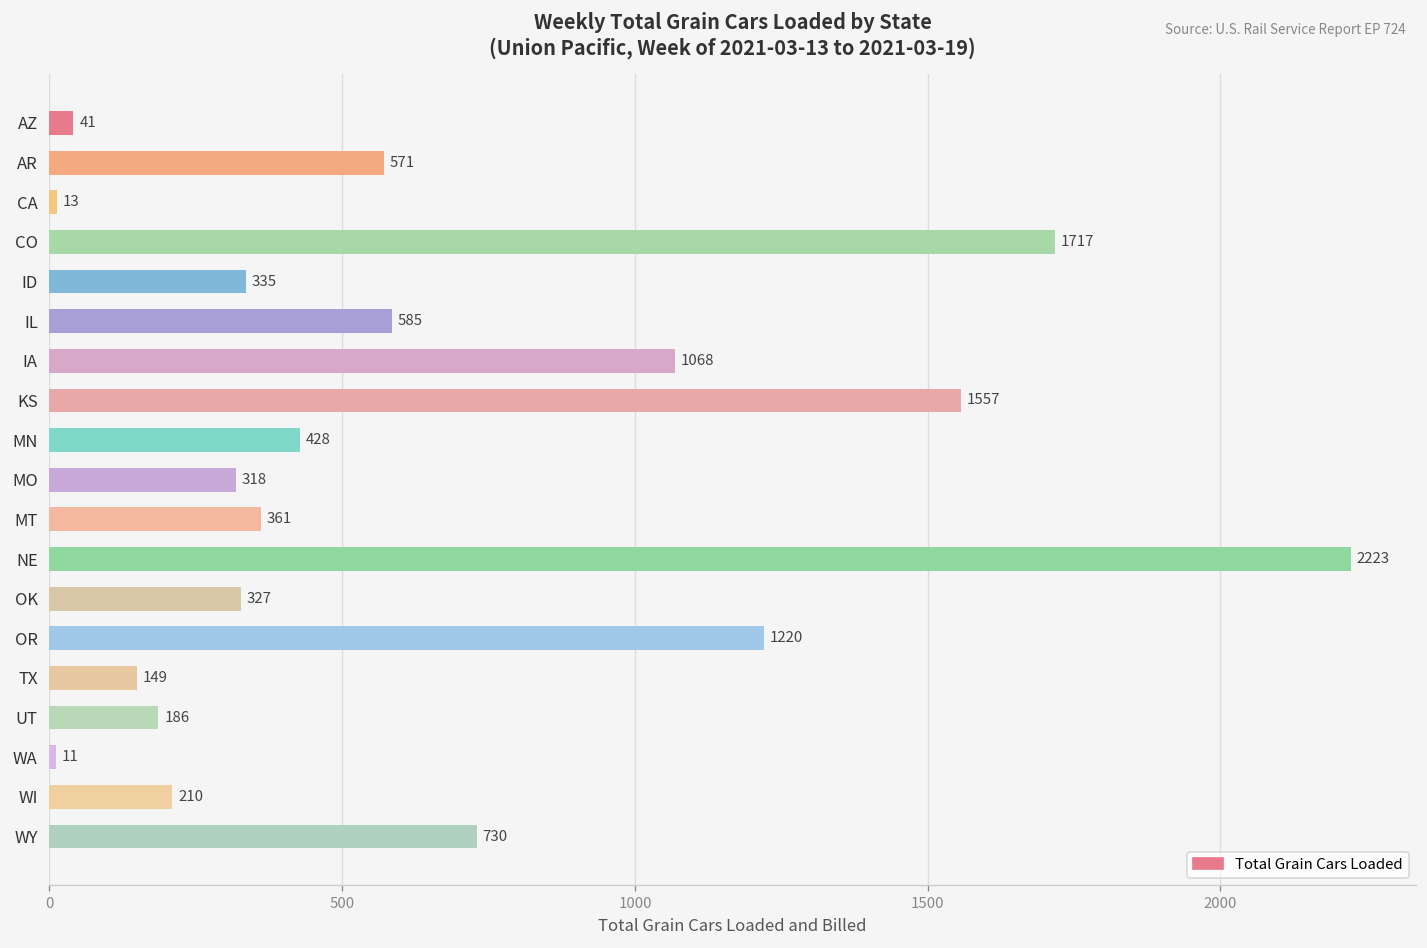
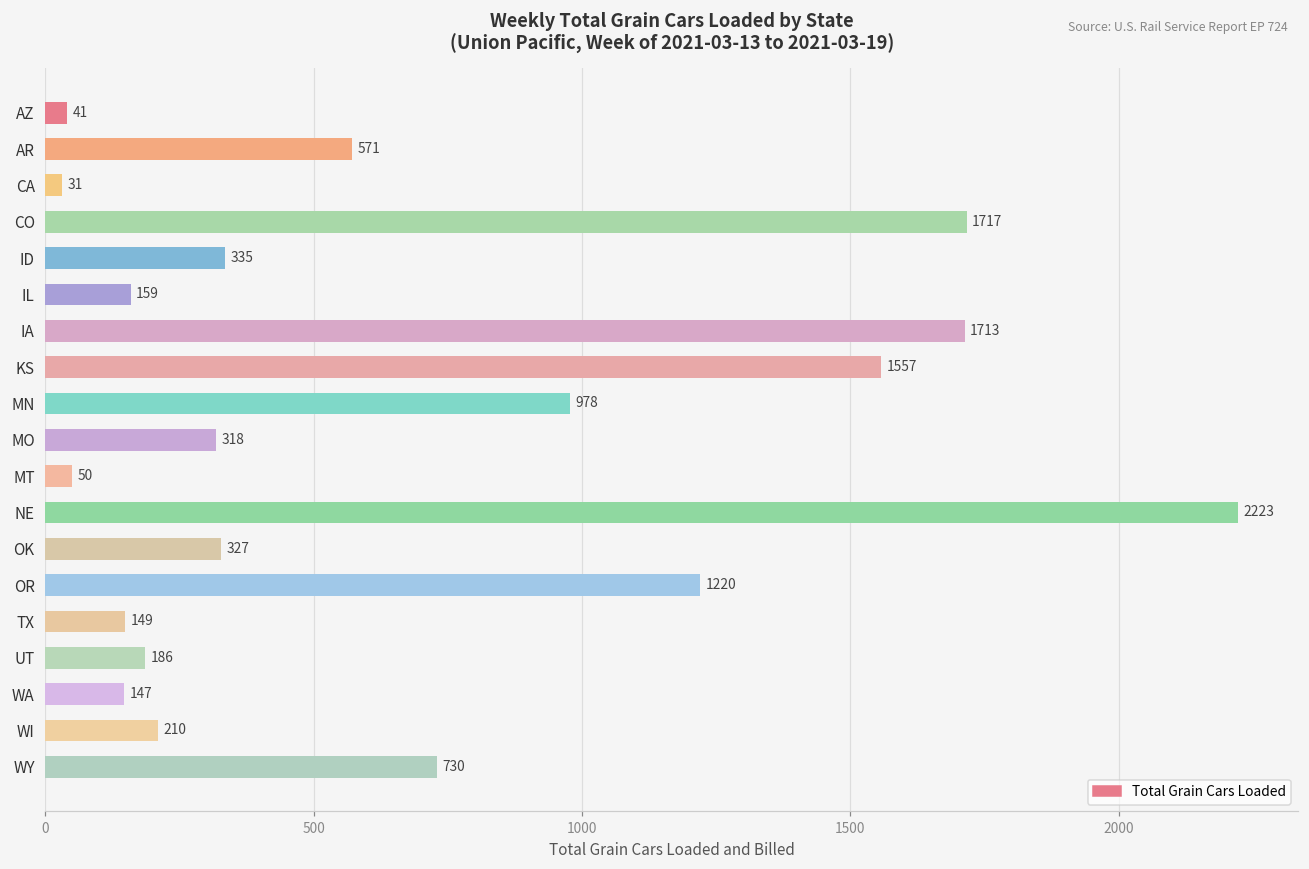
  {
    "AZ": 41,
    "AR": 571,
-   "CA": 13,
+   "CA": 31,
    "CO": 1717,
    "ID": 335,
-   "IL": 585,
-   "IA": 1068,
+   "IL": 159,
+   "IA": 1713,
    "KS": 1557,
-   "MN": 428,
+   "MN": 978,
    "MO": 318,
-   "MT": 361,
+   "MT": 50,
    "NE": 2223,
    "OK": 327,
    "OR": 1220,
    "TX": 149,
    "UT": 186,
-   "WA": 11,
+   "WA": 147,
    "WI": 210,
    "WY": 730
  }
